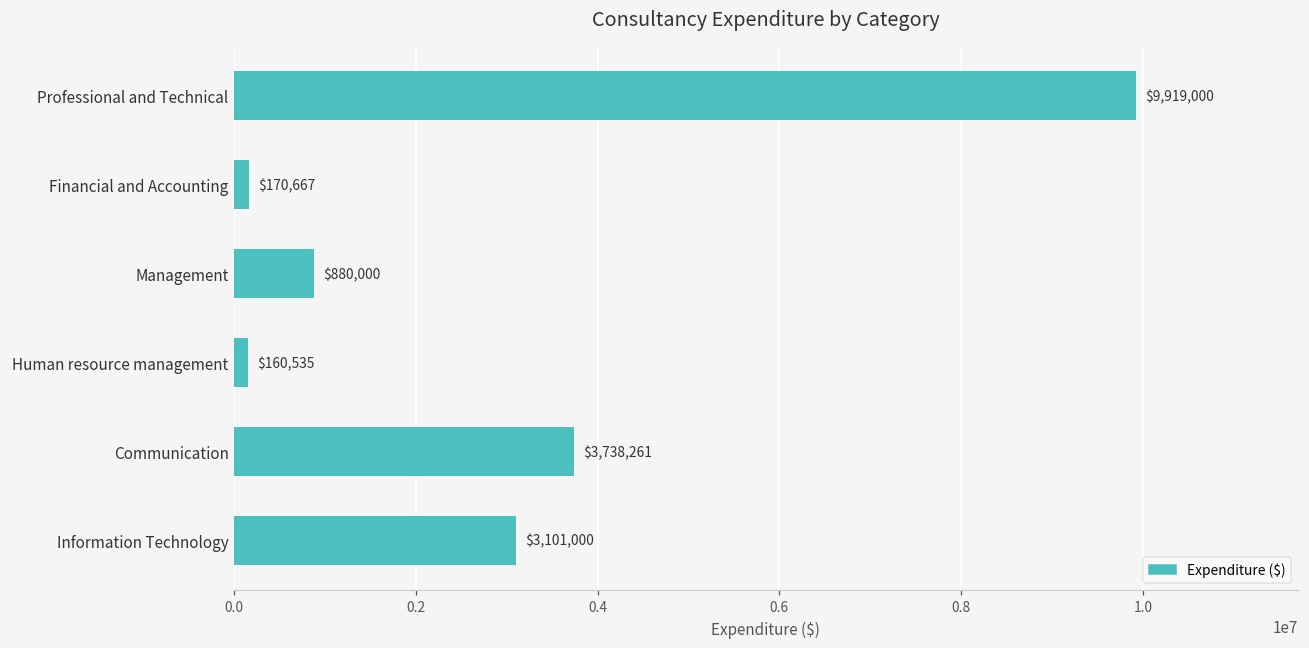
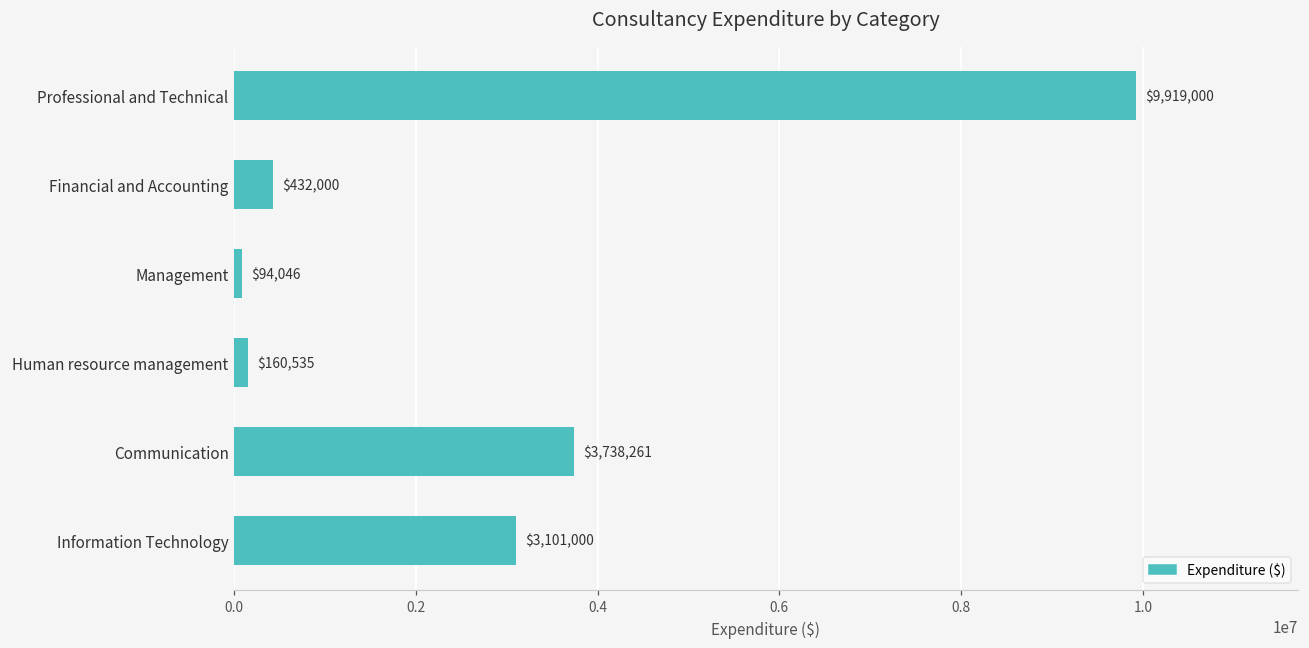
  {
    "Professional and Technical": "$9,919,000",
-   "Financial and Accounting": "$170,667",
-   "Management": "$880,000",
+   "Financial and Accounting": "$432,000",
+   "Management": "$94,046",
    "Human resource management": "$160,535",
    "Communication": "$3,738,261",
    "Information Technology": "$3,101,000"
  }
